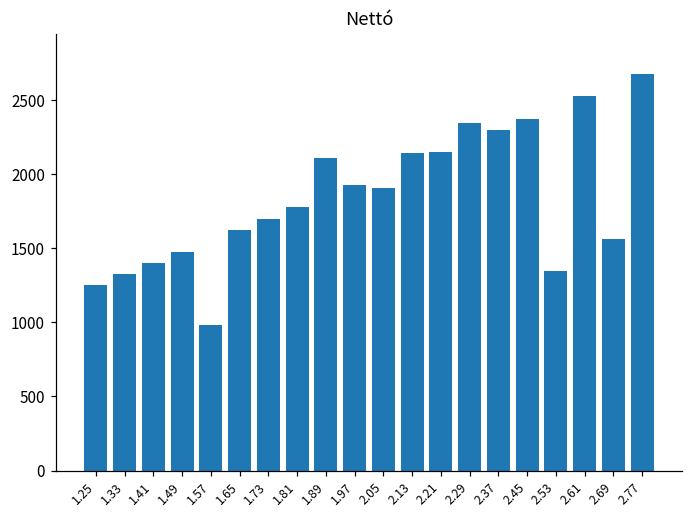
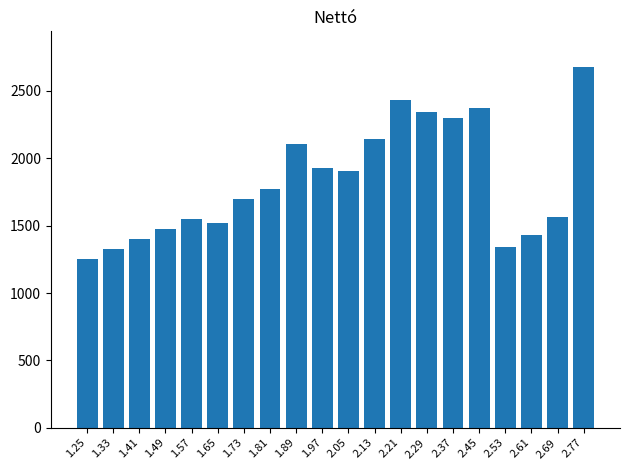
  {
    "1.25": 1250,
    "1.33": 1330,
    "1.41": 1400,
    "1.49": 1480,
-   "1.57": 980,
-   "1.65": 1630,
+   "1.57": 1550,
+   "1.65": 1520,
    "1.73": 1700,
    "1.81": 1780,
    "1.89": 2110,
    "1.97": 1930,
    "2.05": 1900,
    "2.13": 2140,
-   "2.21": 2150,
+   "2.21": 2430,
    "2.29": 2340,
    "2.37": 2300,
    "2.45": 2380,
    "2.53": 1350,
-   "2.61": 2530,
+   "2.61": 1430,
    "2.69": 1560,
    "2.77": 2680
  }
